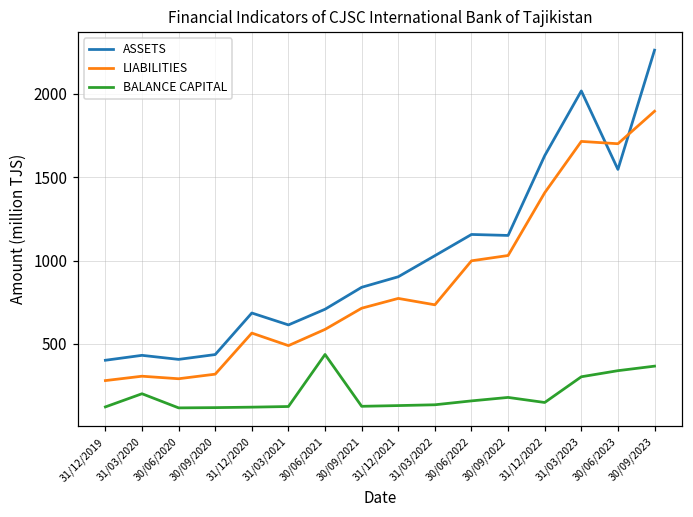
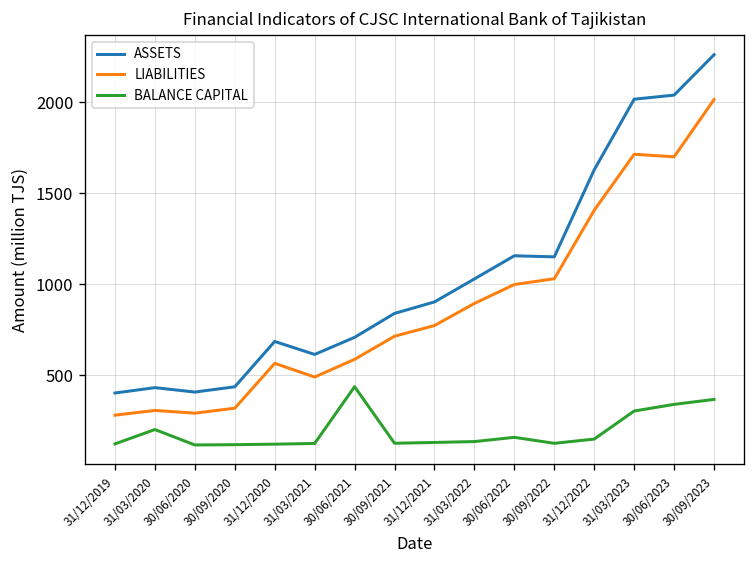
  {
    "ASSETS": {
      "31/12/2019": 400,
      "31/03/2020": 430,
      "30/06/2020": 410,
      "30/09/2020": 440,
      "31/12/2020": 690,
      "31/03/2021": 610,
      "30/06/2021": 710,
      "30/09/2021": 840,
      "31/12/2021": 900,
      "31/03/2022": 1030,
      "30/06/2022": 1160,
      "30/09/2022": 1150,
      "31/12/2022": 1630,
      "31/03/2023": 2020,
-     "30/06/2023": 1550,
+     "30/06/2023": 2040,
      "30/09/2023": 2260
    },
    "LIABILITIES": {
      "31/12/2019": 280,
      "31/03/2020": 310,
      "30/06/2020": 290,
      "30/09/2020": 320,
      "31/12/2020": 560,
      "31/03/2021": 490,
      "30/06/2021": 590,
      "30/09/2021": 710,
      "31/12/2021": 770,
-     "31/03/2022": 730,
+     "31/03/2022": 890,
      "30/06/2022": 1000,
      "30/09/2022": 1030,
      "31/12/2022": 1410,
      "31/03/2023": 1710,
      "30/06/2023": 1700,
-     "30/09/2023": 1900
+     "30/09/2023": 2020
    },
    "BALANCE CAPITAL": {
      "31/12/2019": 120,
      "31/03/2020": 200,
      "30/06/2020": 120,
      "30/09/2020": 120,
      "31/12/2020": 120,
      "31/03/2021": 120,
      "30/06/2021": 440,
      "30/09/2021": 130,
      "31/12/2021": 130,
      "31/03/2022": 130,
      "30/06/2022": 160,
-     "30/09/2022": 180,
+     "30/09/2022": 130,
      "31/12/2022": 150,
      "31/03/2023": 300,
      "30/06/2023": 340,
      "30/09/2023": 370
    }
  }
